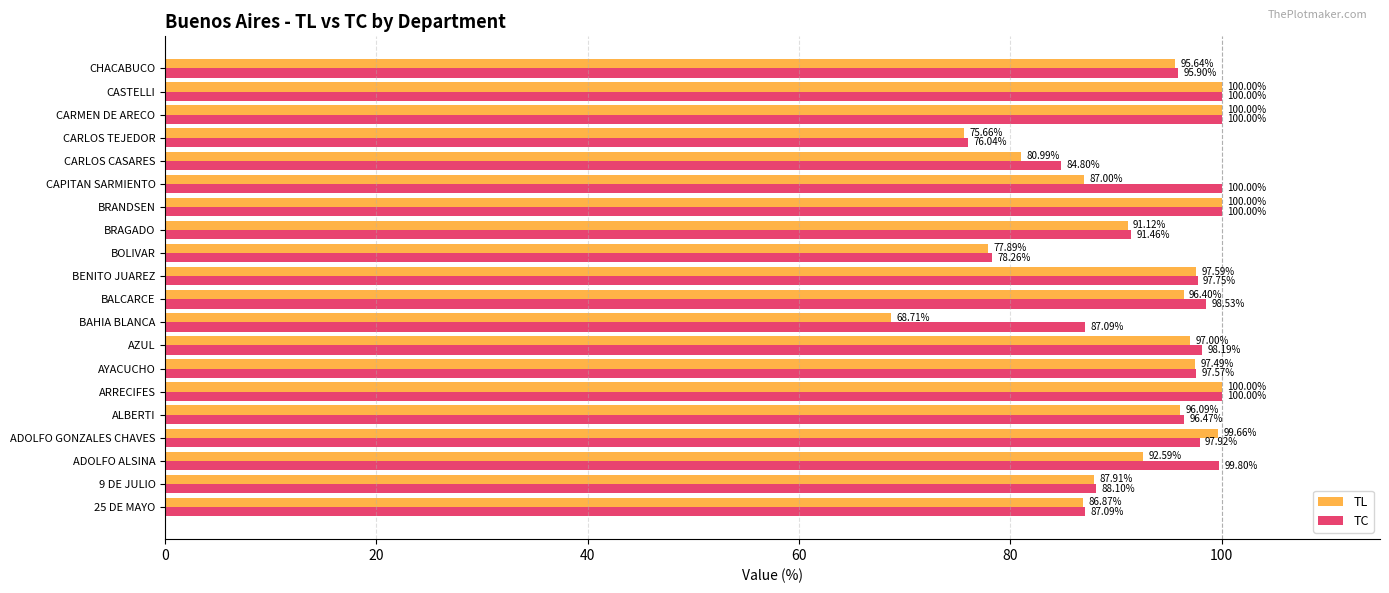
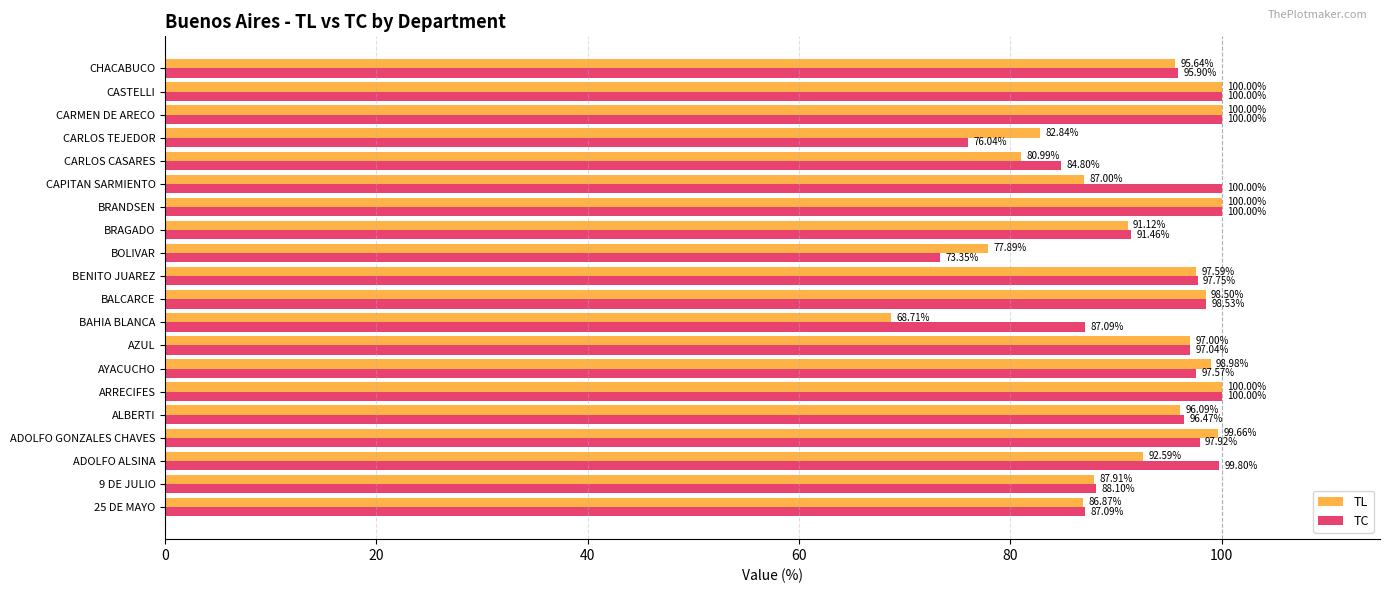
  {
    "TL": {
      "CHACABUCO": "95.64%",
      "CASTELLI": "100.00%",
      "CARMEN DE ARECO": "100.00%",
-     "CARLOS TEJEDOR": "75.66%",
+     "CARLOS TEJEDOR": "82.84%",
      "CARLOS CASARES": "80.99%",
      "CAPITAN SARMIENTO": "87.00%",
      "BRANDSEN": "100.00%",
      "BRAGADO": "91.12%",
      "BOLIVAR": "77.89%",
      "BENITO JUAREZ": "97.59%",
-     "BALCARCE": "96.40%",
+     "BALCARCE": "98.50%",
      "BAHIA BLANCA": "68.71%",
      "AZUL": "97.00%",
-     "AYACUCHO": "97.49%",
+     "AYACUCHO": "98.98%",
      "ARRECIFES": "100.00%",
      "ALBERTI": "96.09%",
      "ADOLFO GONZALES CHAVES": "99.66%",
      "ADOLFO ALSINA": "92.59%",
      "9 DE JULIO": "87.91%",
      "25 DE MAYO": "86.87%"
    },
    "TC": {
      "CHACABUCO": "95.90%",
      "CASTELLI": "100.00%",
      "CARMEN DE ARECO": "100.00%",
      "CARLOS TEJEDOR": "76.04%",
      "CARLOS CASARES": "84.80%",
      "CAPITAN SARMIENTO": "100.00%",
      "BRANDSEN": "100.00%",
      "BRAGADO": "91.46%",
-     "BOLIVAR": "78.26%",
+     "BOLIVAR": "73.35%",
      "BENITO JUAREZ": "97.75%",
      "BALCARCE": "98.53%",
      "BAHIA BLANCA": "87.09%",
-     "AZUL": "98.19%",
+     "AZUL": "97.04%",
      "AYACUCHO": "97.57%",
      "ARRECIFES": "100.00%",
      "ALBERTI": "96.47%",
      "ADOLFO GONZALES CHAVES": "97.92%",
      "ADOLFO ALSINA": "99.80%",
      "9 DE JULIO": "88.10%",
      "25 DE MAYO": "87.09%"
    }
  }
